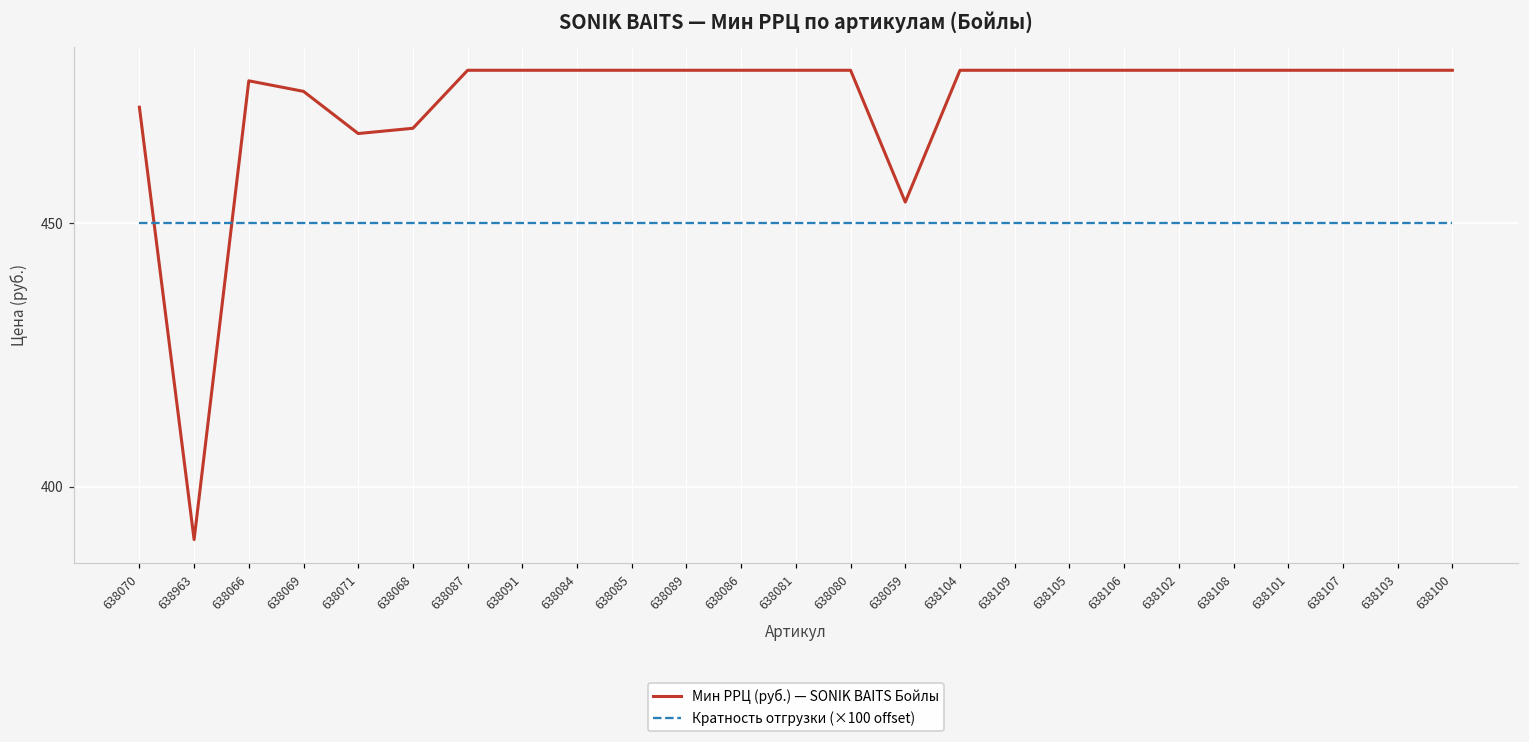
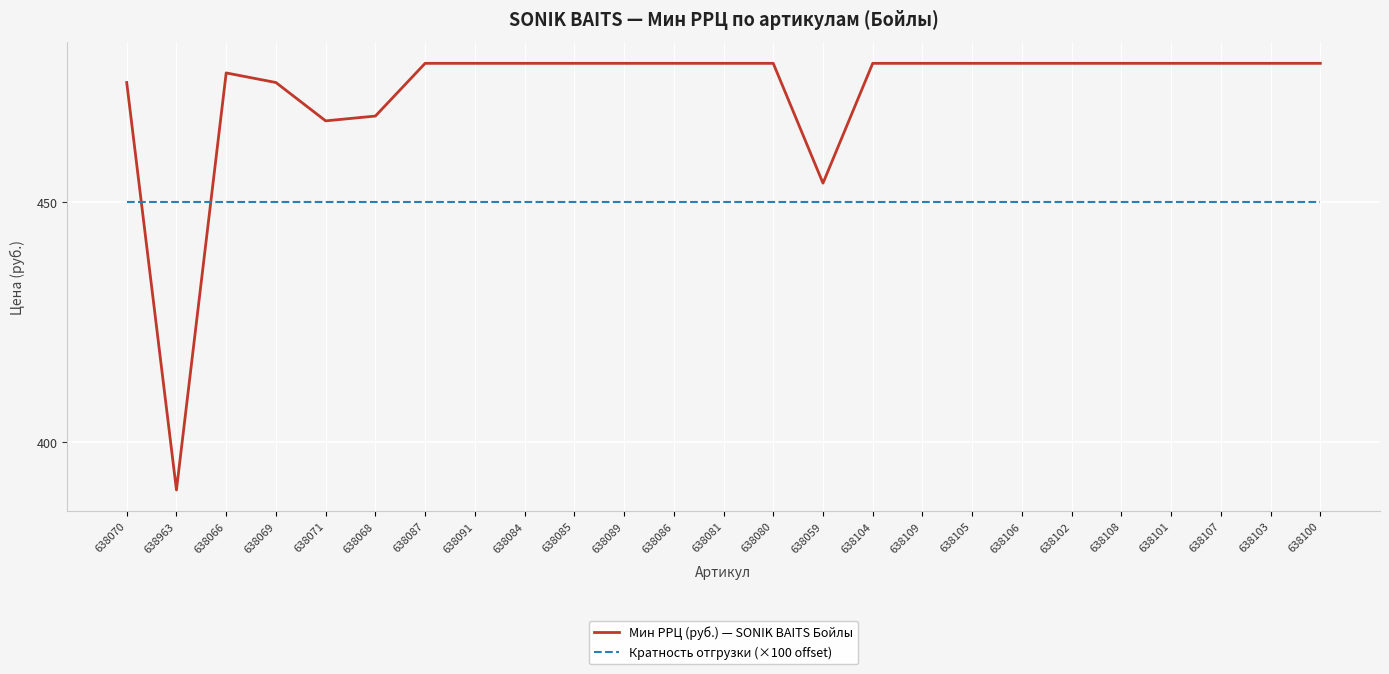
  {
    "Мин РРЦ (руб.) — SONIK BAITS Бойлы": {
-     "638070": 472,
+     "638070": 475,
      "638963": 390,
      "638066": 477,
      "638069": 475,
      "638071": 467,
      "638068": 468,
      "638087": 479,
      "638091": 479,
      "638084": 479,
      "638085": 479,
      "638089": 479,
      "638086": 479,
      "638081": 479,
      "638080": 479,
      "638059": 454,
      "638104": 479,
      "638109": 479,
      "638105": 479,
      "638106": 479,
      "638102": 479,
      "638108": 479,
      "638101": 479,
      "638107": 479,
      "638103": 479,
      "638100": 479
    },
    "Кратность отгрузки (×100 offset)": {
      "638070": 450,
      "638963": 450,
      "638066": 450,
      "638069": 450,
      "638071": 450,
      "638068": 450,
      "638087": 450,
      "638091": 450,
      "638084": 450,
      "638085": 450,
      "638089": 450,
      "638086": 450,
      "638081": 450,
      "638080": 450,
      "638059": 450,
      "638104": 450,
      "638109": 450,
      "638105": 450,
      "638106": 450,
      "638102": 450,
      "638108": 450,
      "638101": 450,
      "638107": 450,
      "638103": 450,
      "638100": 450
    }
  }
